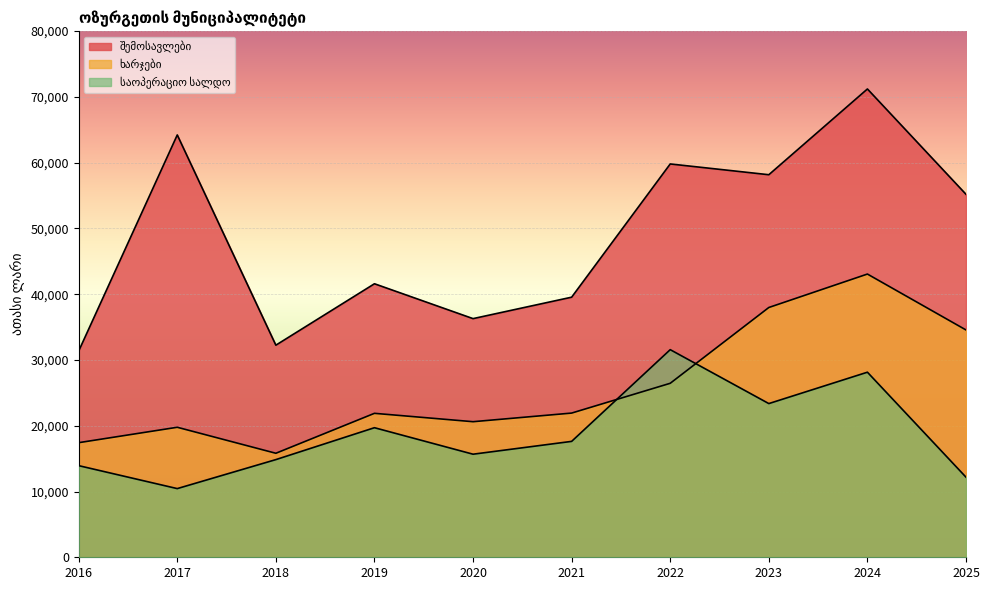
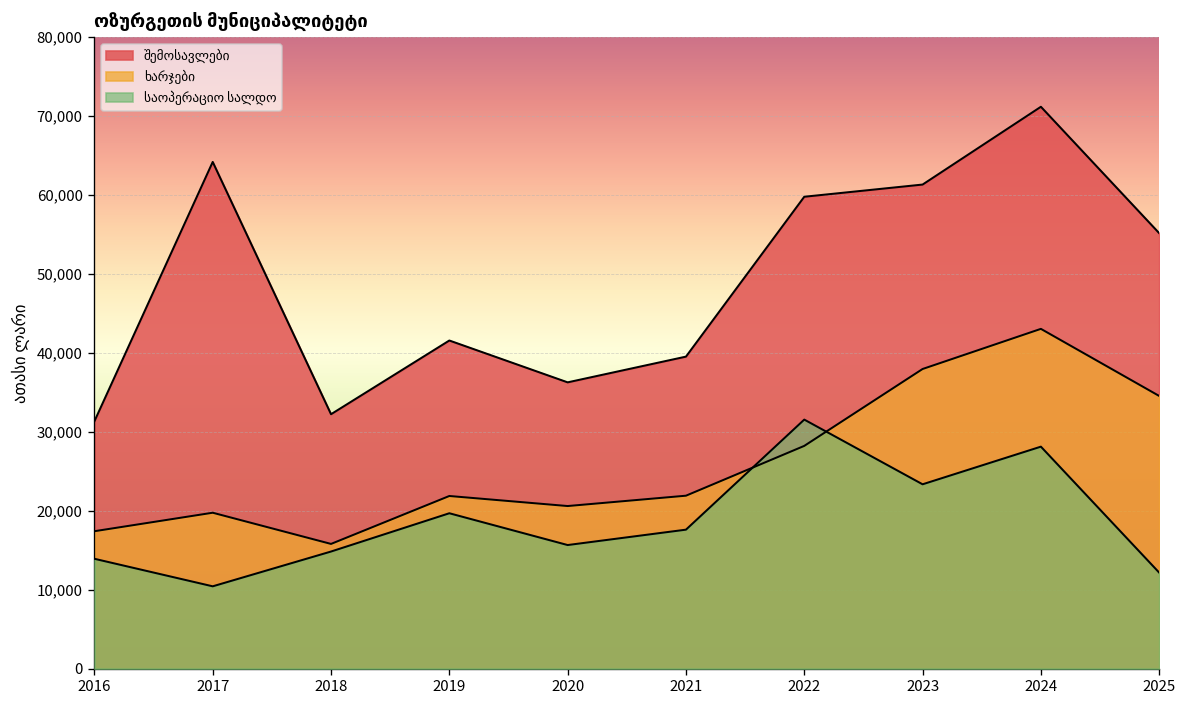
  {
    "შემოსავლები": {
      "2016": "31,000",
      "2017": "64,000",
      "2018": "32,000",
      "2019": "42,000",
      "2020": "36,000",
      "2021": "40,000",
      "2022": "60,000",
-     "2023": "58,000",
+     "2023": "61,000",
      "2024": "71,000",
      "2025": "55,000"
    },
    "ხარჯები": {
      "2016": "17,000",
      "2017": "20,000",
      "2018": "16,000",
      "2019": "22,000",
      "2020": "21,000",
      "2021": "22,000",
-     "2022": "26,000",
+     "2022": "28,000",
      "2023": "38,000",
      "2024": "43,000",
      "2025": "35,000"
    },
    "საოპერაციო სალდო": {
      "2016": "14,000",
      "2017": "10,000",
      "2018": "15,000",
      "2019": "20,000",
      "2020": "16,000",
      "2021": "18,000",
      "2022": "32,000",
      "2023": "23,000",
      "2024": "28,000",
      "2025": "12,000"
    }
  }
